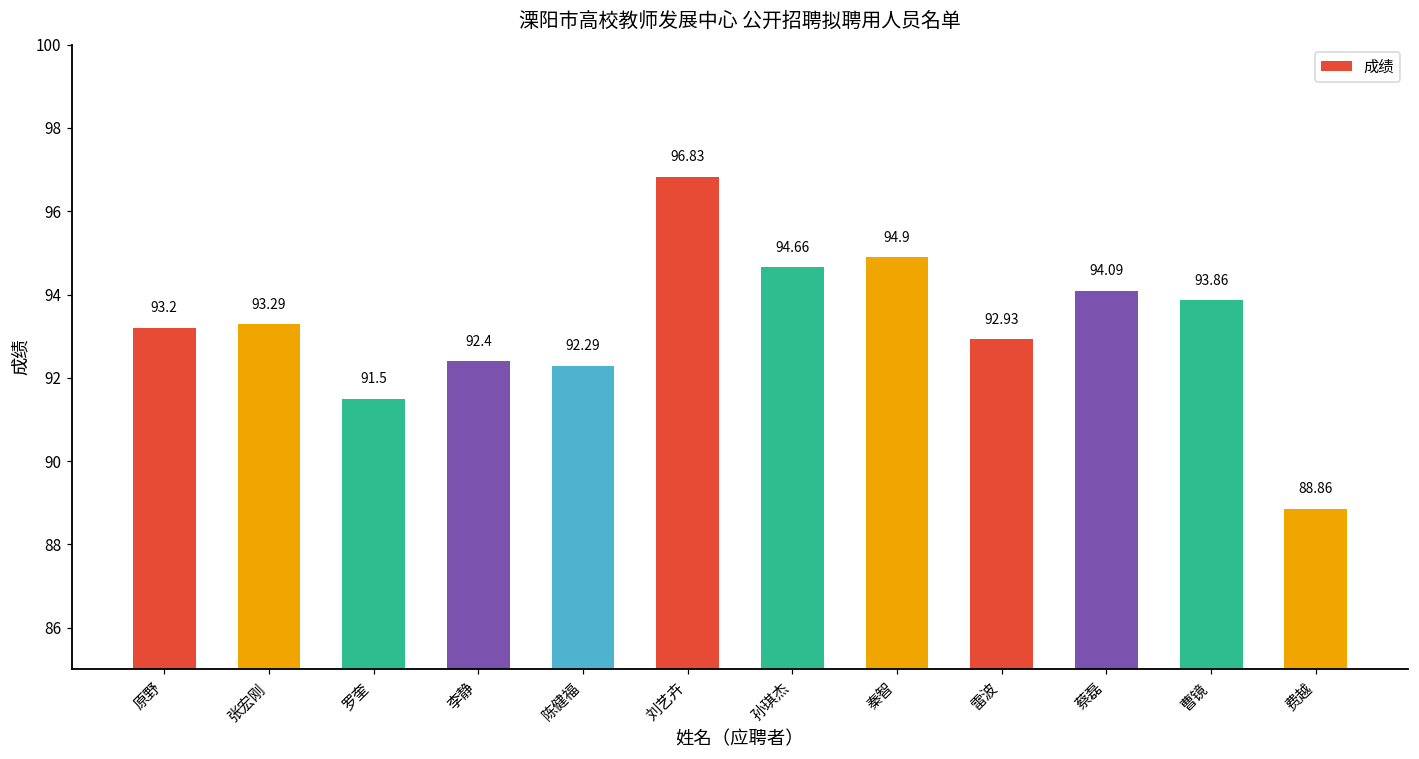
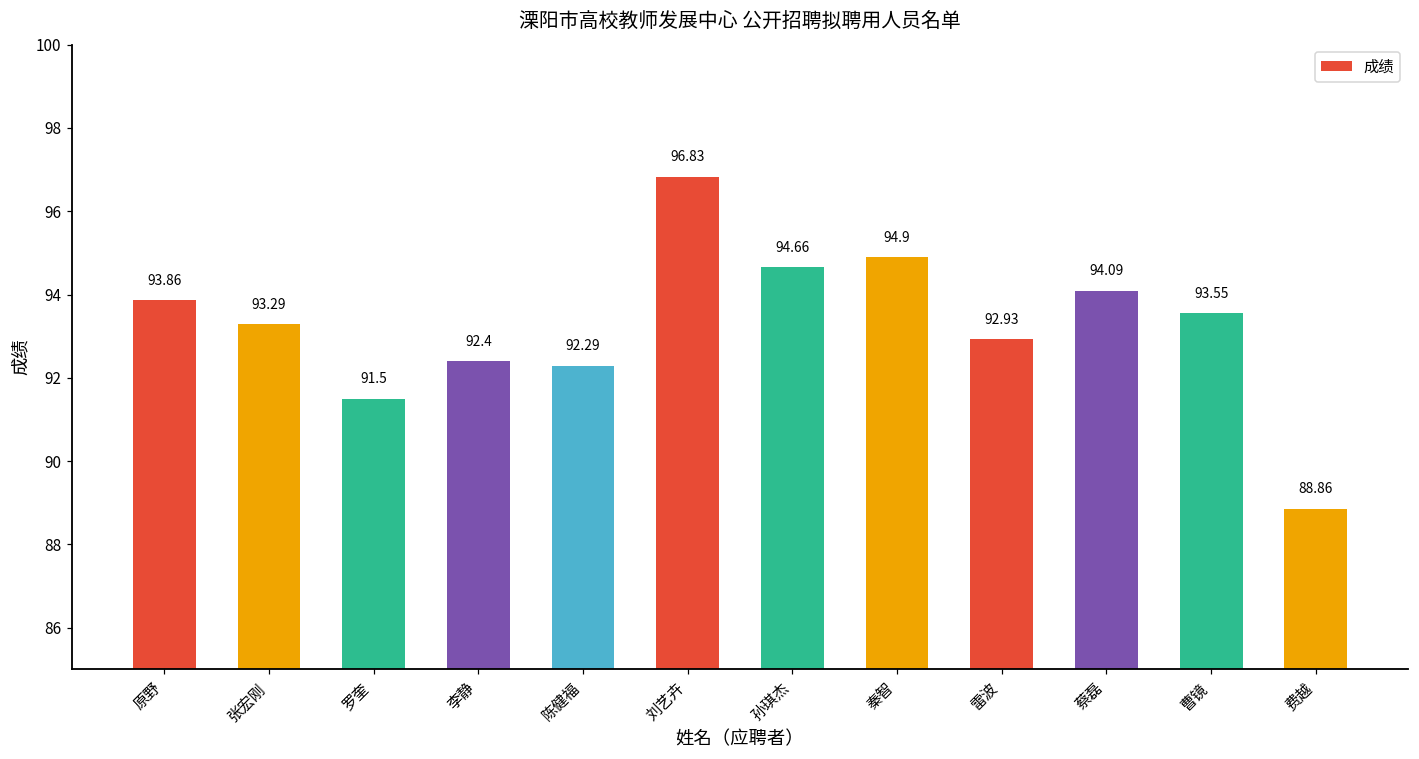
  {
-   "原野": 93.2,
+   "原野": 93.86,
    "张宏刚": 93.29,
    "罗奎": 91.5,
    "李静": 92.4,
    "陈健福": 92.29,
    "刘艺卉": 96.83,
    "孙琪杰": 94.66,
    "秦智": 94.9,
    "雷波": 92.93,
    "蔡磊": 94.09,
-   "曹镜": 93.86,
+   "曹镜": 93.55,
    "费越": 88.86
  }
